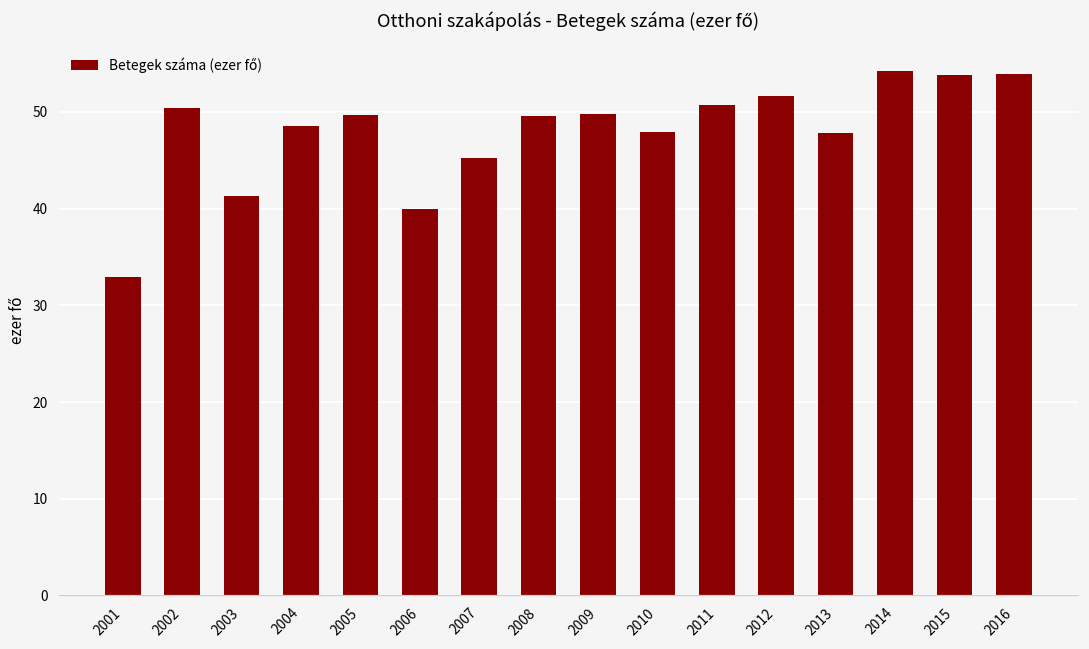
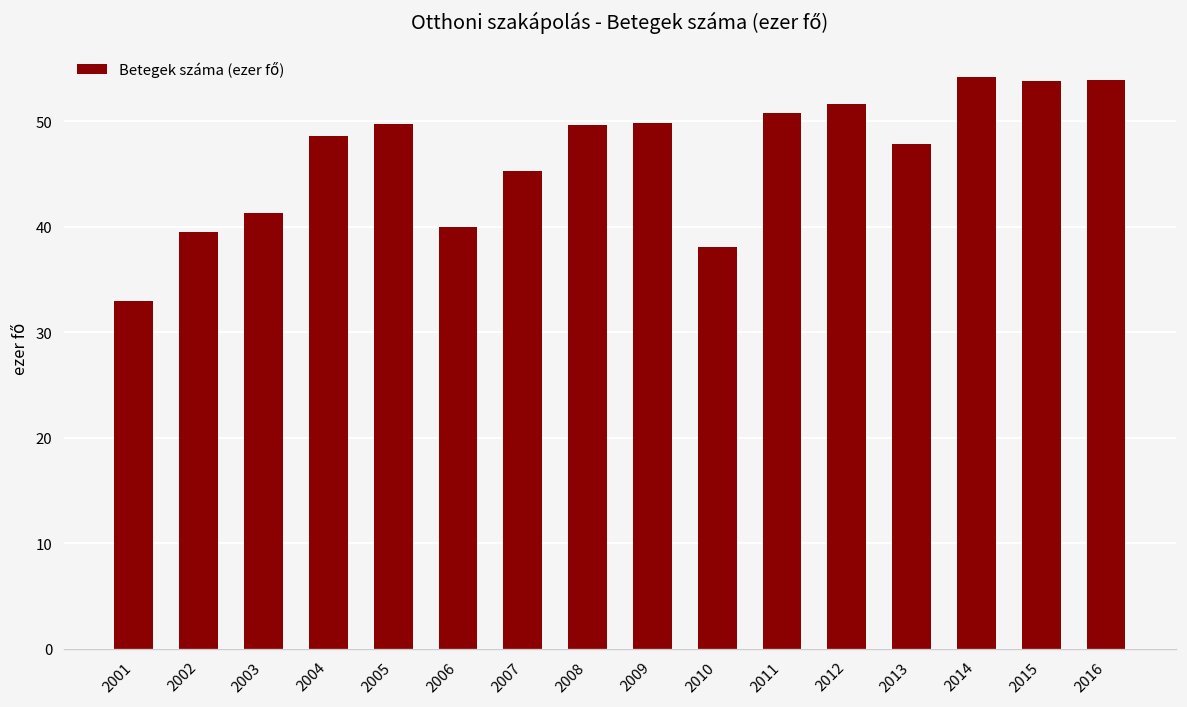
  {
    "2001": 33,
-   "2002": 50,
+   "2002": 40,
    "2003": 41,
    "2004": 49,
    "2005": 50,
    "2006": 40,
    "2007": 45,
    "2008": 50,
    "2009": 50,
-   "2010": 48,
+   "2010": 38,
    "2011": 51,
    "2012": 52,
    "2013": 48,
    "2014": 54,
    "2015": 54,
    "2016": 54
  }
